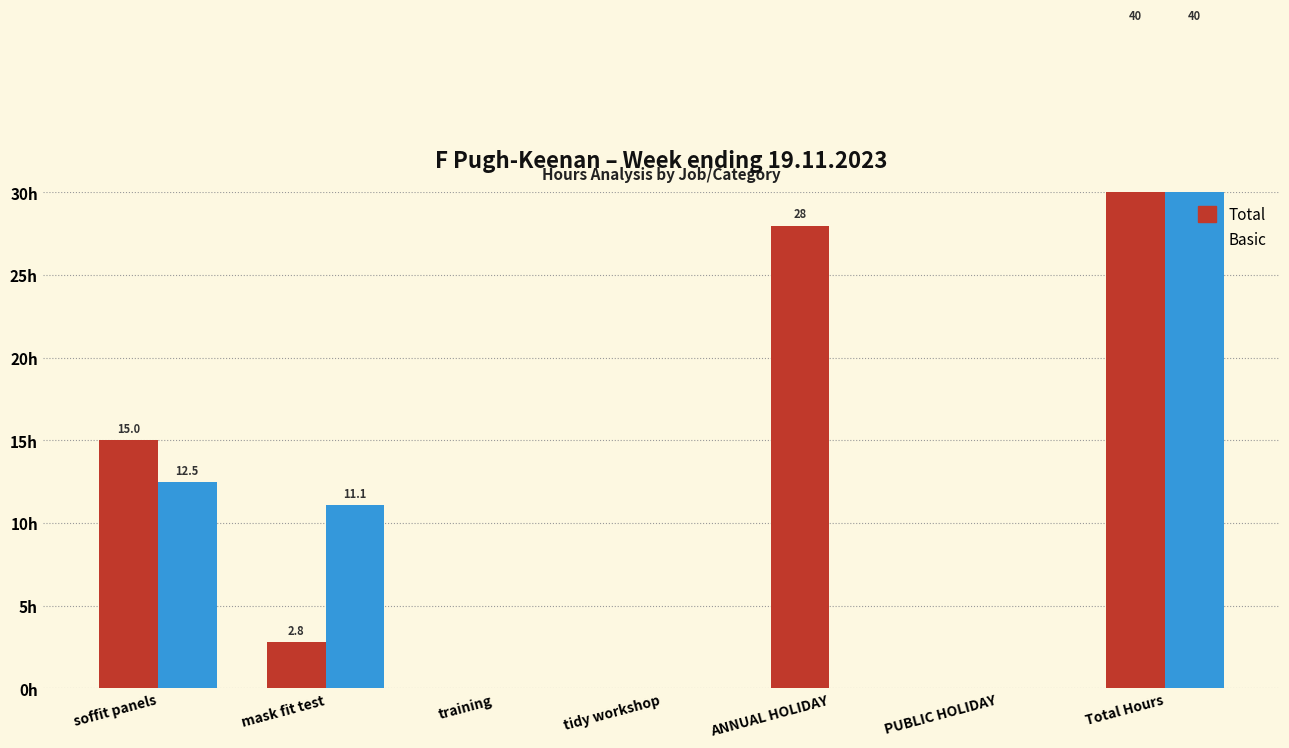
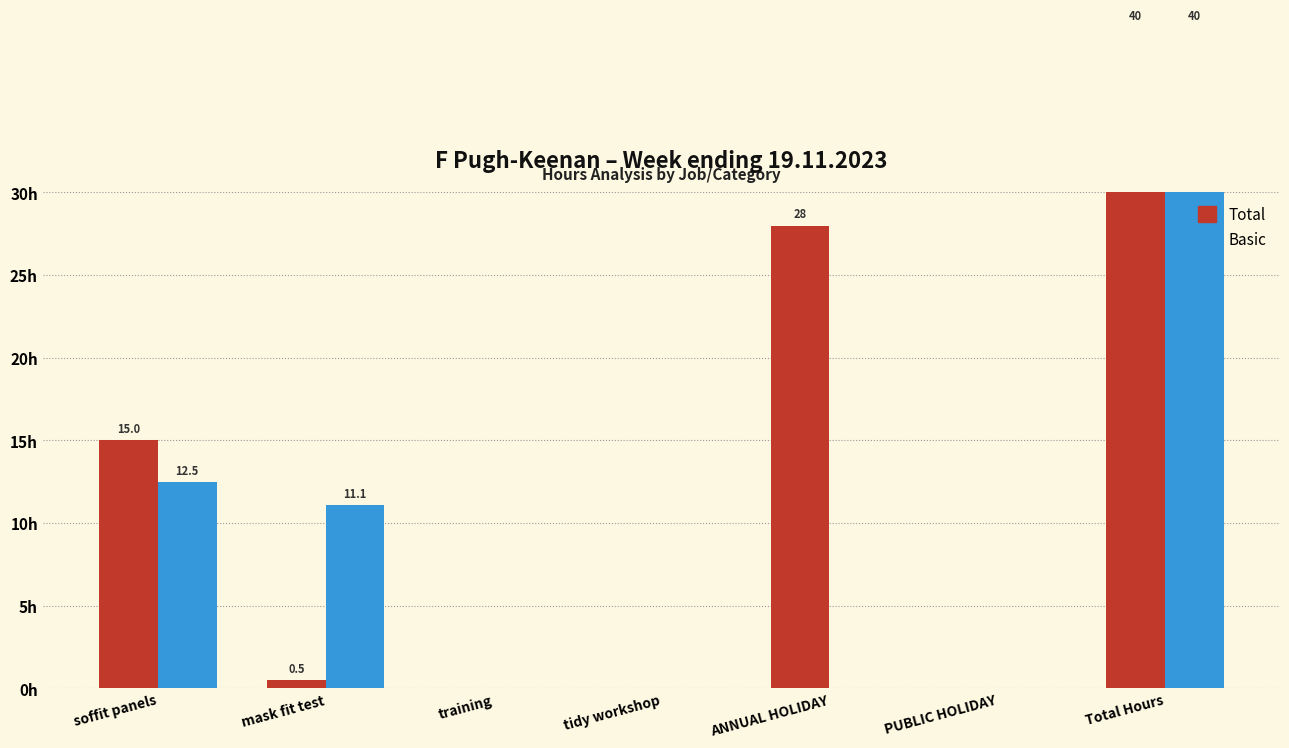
  {
    "Total": {
      "soffit panels": 15.0,
-     "mask fit test": 2.8,
+     "mask fit test": 0.5,
      "ANNUAL HOLIDAY": 28
    },
    "Basic": {
      "soffit panels": 12.5,
      "mask fit test": 11.1
    }
  }
